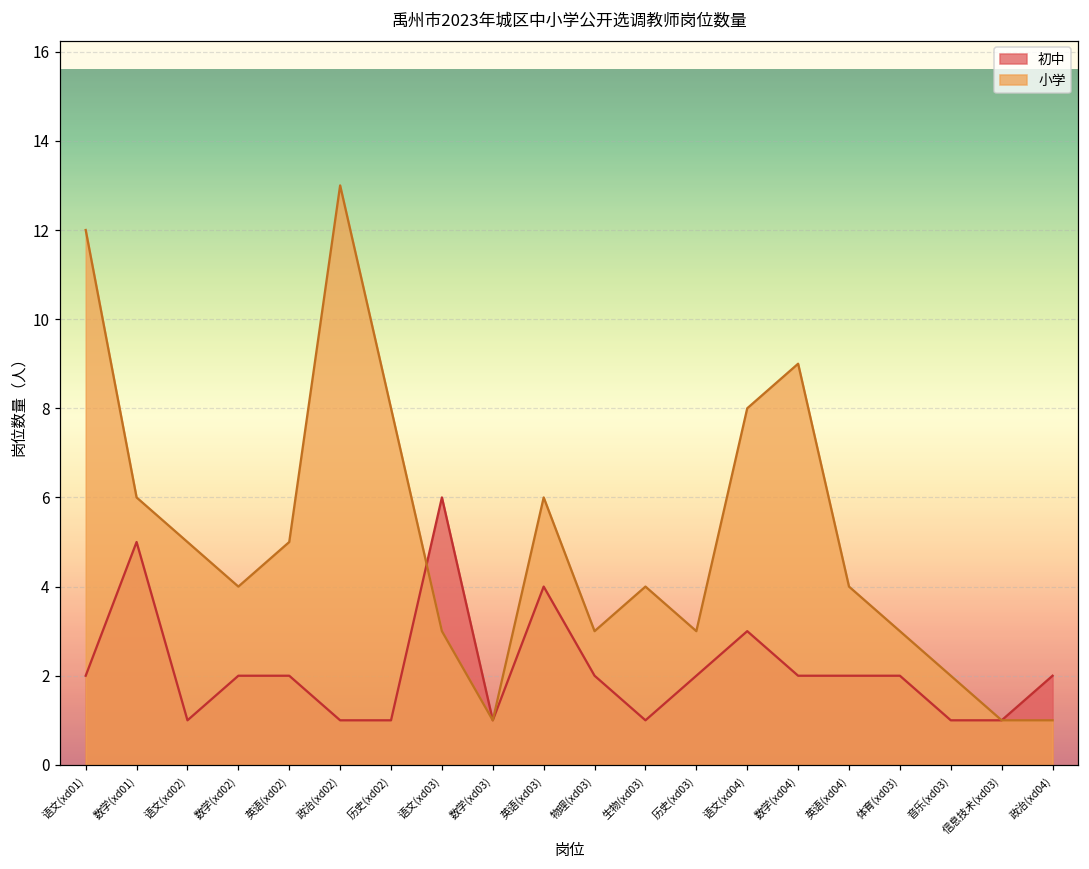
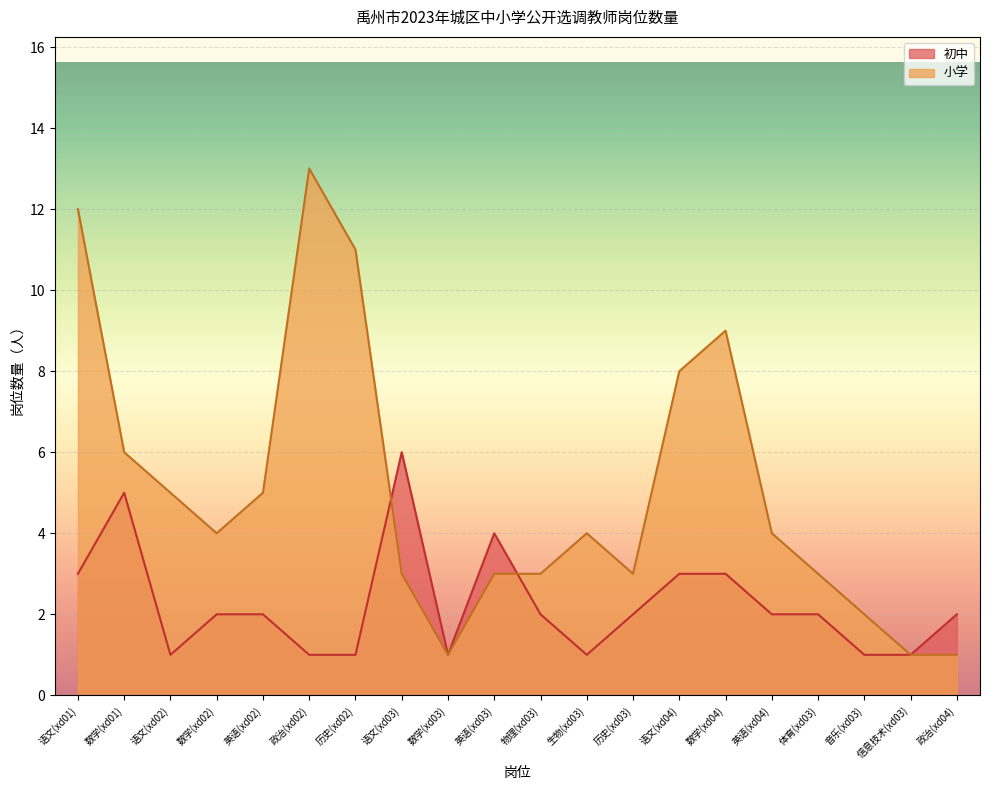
  {
    "初中": {
-     "语文(xd01)": 2,
+     "语文(xd01)": 3,
      "数学(xd01)": 5,
      "语文(xd02)": 1,
      "数学(xd02)": 2,
      "英语(xd02)": 2,
      "政治(xd02)": 1,
      "历史(xd02)": 1,
      "语文(xd03)": 6,
      "英语(xd03)": 4,
      "物理(xd03)": 2,
      "生物(xd03)": 1,
      "历史(xd03)": 2,
      "语文(xd04)": 3,
-     "数学(xd04)": 2,
+     "数学(xd04)": 3,
      "英语(xd04)": 2,
      "体育(xd03)": 2,
      "音乐(xd03)": 1,
      "政治(xd04)": 2
    },
    "小学": {
      "语文(xd01)": 12,
      "数学(xd01)": 6,
      "语文(xd02)": 5,
      "数学(xd02)": 4,
      "英语(xd02)": 5,
      "政治(xd02)": 13,
-     "历史(xd02)": 8,
+     "历史(xd02)": 11,
      "语文(xd03)": 3,
-     "英语(xd03)": 6,
+     "英语(xd03)": 3,
      "物理(xd03)": 3,
      "生物(xd03)": 4,
      "历史(xd03)": 3,
      "语文(xd04)": 8,
      "数学(xd04)": 9,
      "英语(xd04)": 4,
      "体育(xd03)": 3,
      "音乐(xd03)": 2,
      "政治(xd04)": 1
    }
  }
